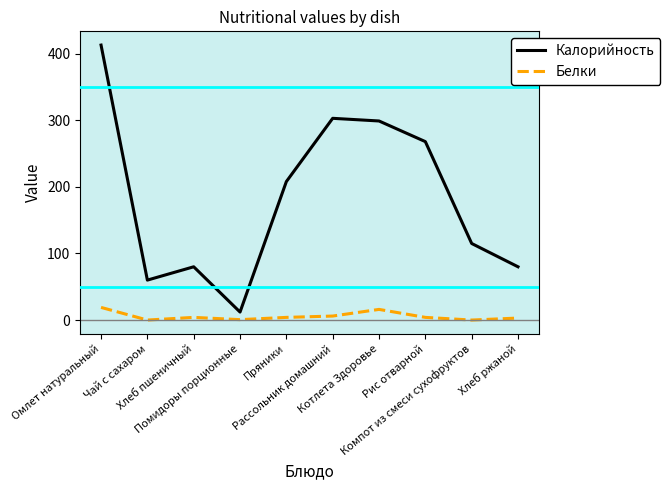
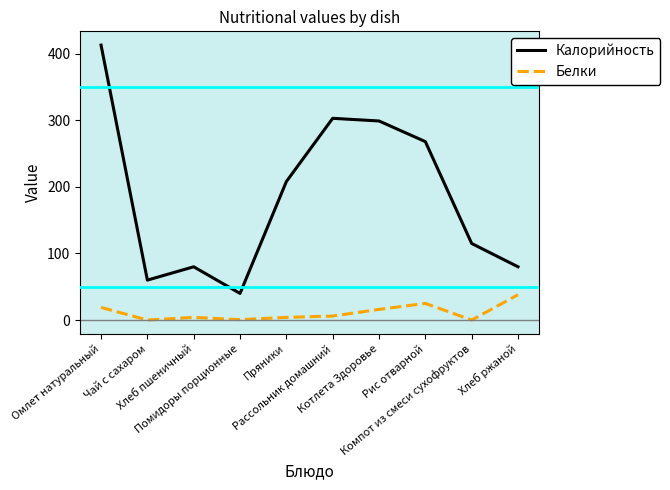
  {
    "Калорийность": {
      "Омлет натуральный": 410,
      "Чай с сахаром": 60,
      "Хлеб пшеничный": 80,
-     "Помидоры порционные": 10,
+     "Помидоры порционные": 40,
      "Пряники": 210,
      "Рассольник домашний": 300,
      "Котлета Здоровье": 300,
      "Рис отварной": 270,
      "Компот из смеси сухофруктов": 120,
      "Хлеб ржаной": 80
    },
    "Белки": {
      "Омлет натуральный": 20,
      "Чай с сахаром": 0,
      "Хлеб пшеничный": 0,
      "Помидоры порционные": 0,
      "Пряники": 0,
      "Рассольник домашний": 10,
      "Котлета Здоровье": 20,
-     "Рис отварной": 0,
+     "Рис отварной": 30,
      "Компот из смеси сухофруктов": 0,
-     "Хлеб ржаной": 0
+     "Хлеб ржаной": 40
    }
  }
